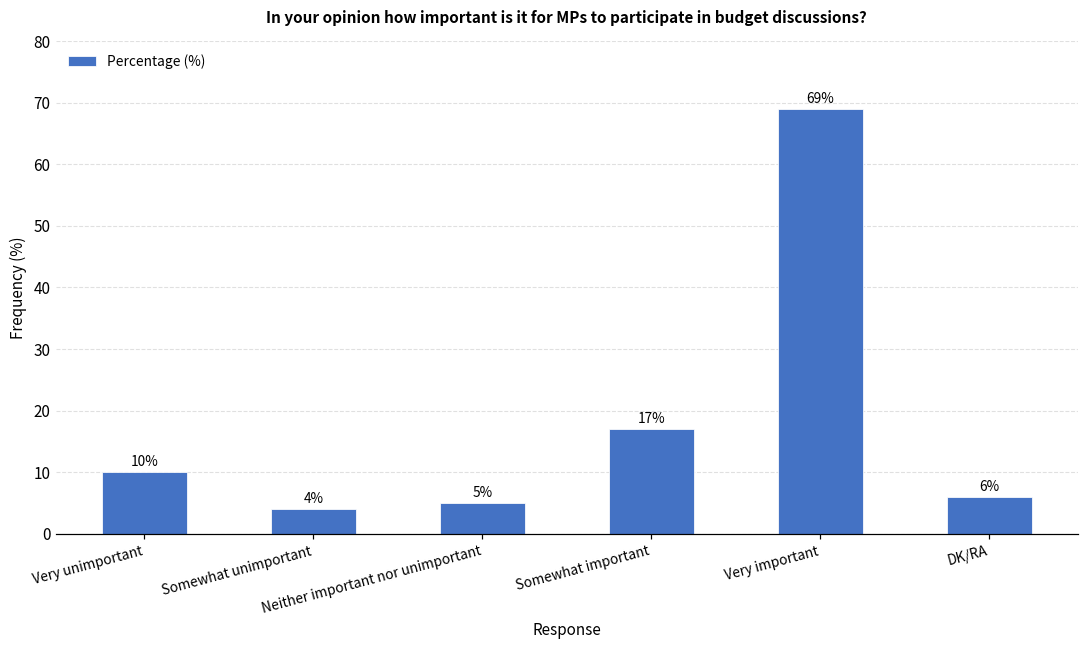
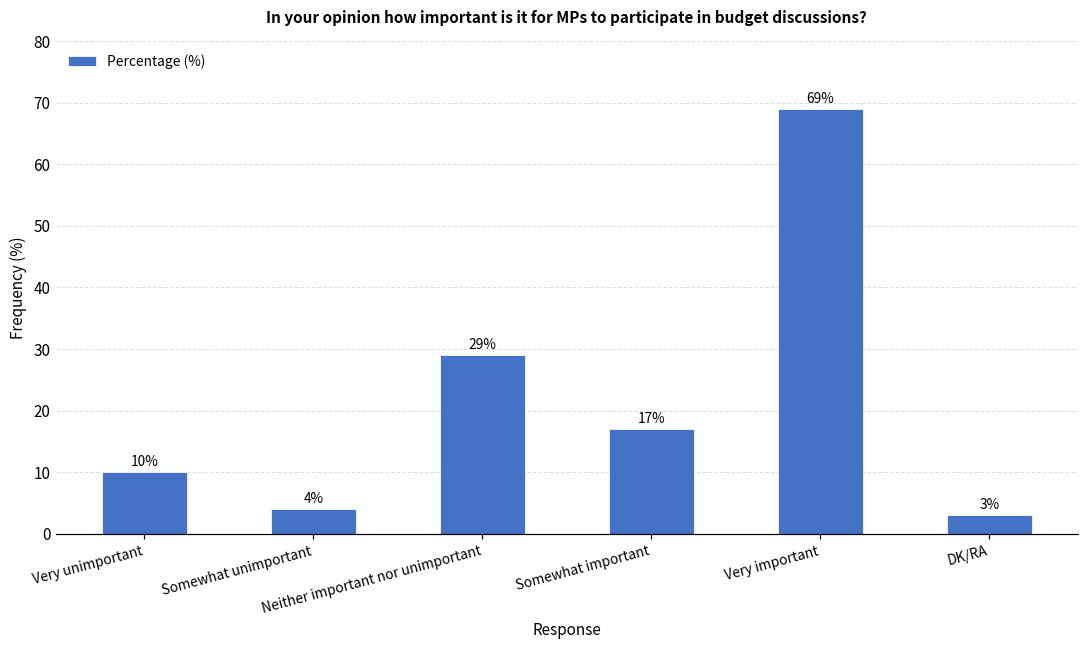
  {
    "Very unimportant": "10%",
    "Somewhat unimportant": "4%",
-   "Neither important nor unimportant": "5%",
+   "Neither important nor unimportant": "29%",
    "Somewhat important": "17%",
    "Very important": "69%",
-   "DK/RA": "6%"
+   "DK/RA": "3%"
  }
